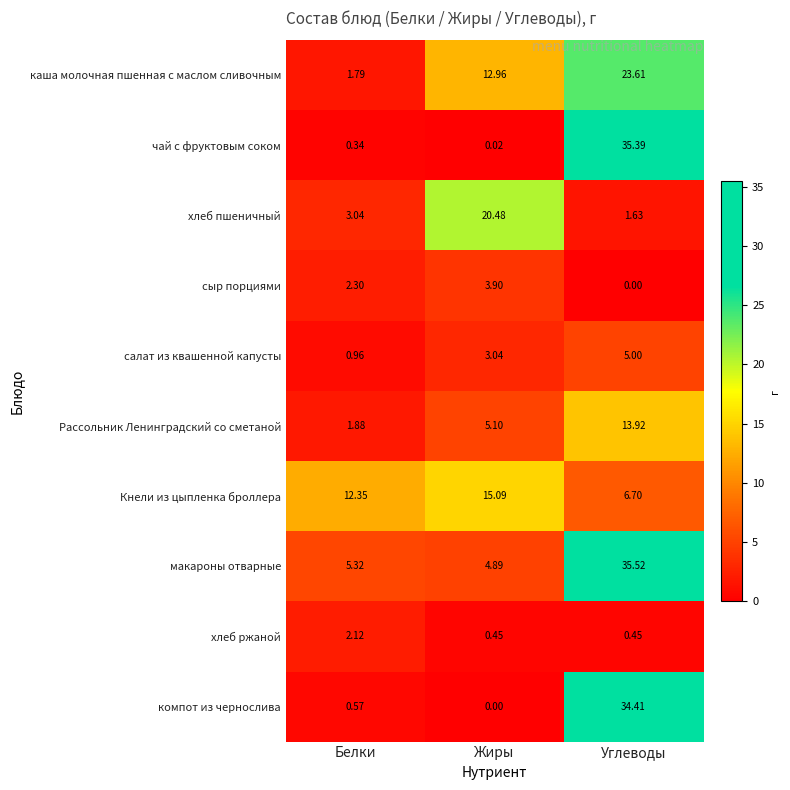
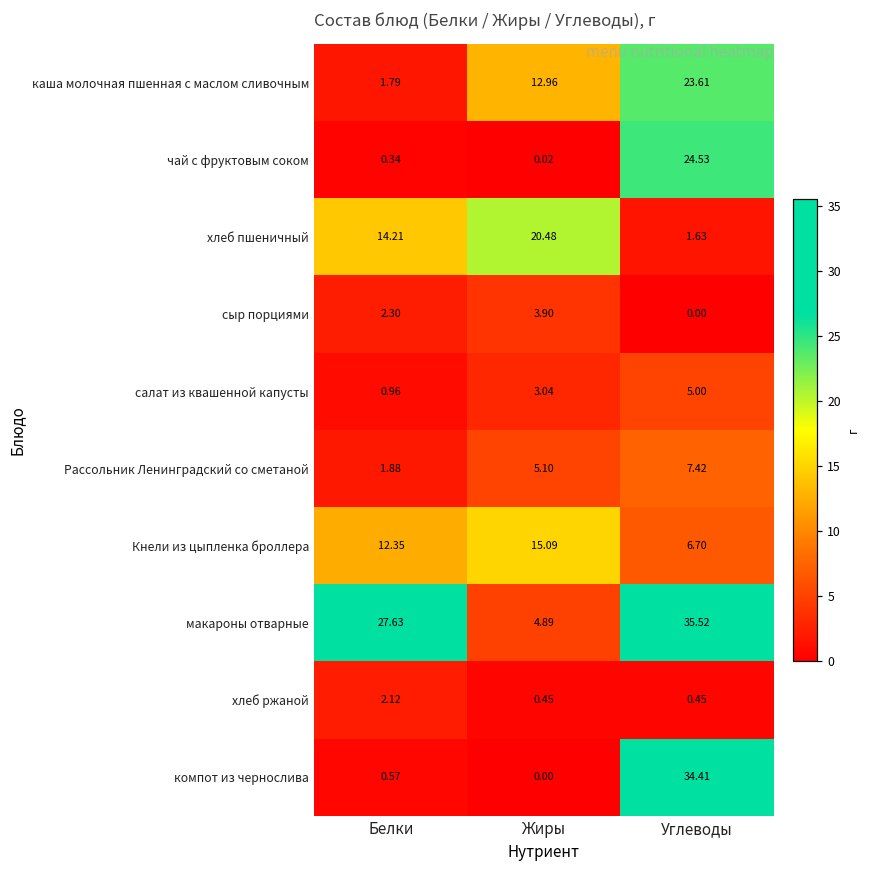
  {
    "каша молочная пшенная с маслом сливочным": {
      "Белки": 1.79,
      "Жиры": 12.96
    },
    "чай с фруктовым соком": {
      "Белки": 0.34,
      "Жиры": 0.02,
-     "Углеводы": 35.39
+     "Углеводы": 24.53
    },
    "хлеб пшеничный": {
-     "Белки": 3.04,
+     "Белки": 14.21,
      "Жиры": 20.48,
      "Углеводы": 1.63
    },
    "сыр порциями": {
      "Белки": 2.30,
      "Жиры": 3.90,
      "Углеводы": 0.00
    },
    "салат из квашенной капусты": {
      "Белки": 0.96,
      "Жиры": 3.04,
      "Углеводы": 5.00
    },
    "Рассольник Ленинградский со сметаной": {
      "Белки": 1.88,
      "Жиры": 5.10,
-     "Углеводы": 13.92
+     "Углеводы": 7.42
    },
    "Кнели из цыпленка броллера": {
      "Белки": 12.35,
      "Жиры": 15.09,
      "Углеводы": 6.70
    },
    "макароны отварные": {
-     "Белки": 5.32,
+     "Белки": 27.63,
      "Жиры": 4.89,
      "Углеводы": 35.52
    },
    "хлеб ржаной": {
      "Белки": 2.12,
      "Жиры": 0.45,
      "Углеводы": 0.45
    },
    "компот из чернослива": {
      "Белки": 0.57,
      "Жиры": 0.00,
      "Углеводы": 34.41
    }
  }
